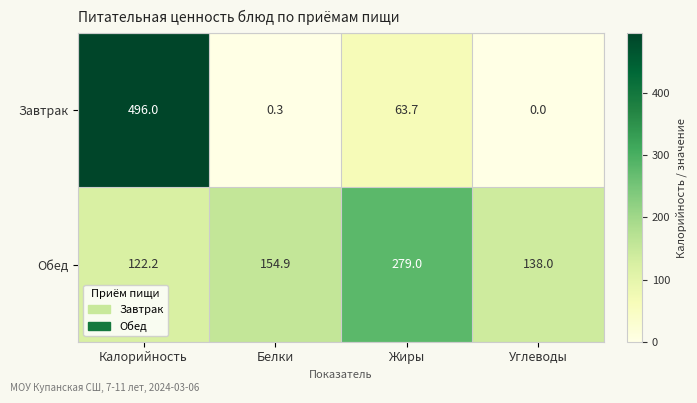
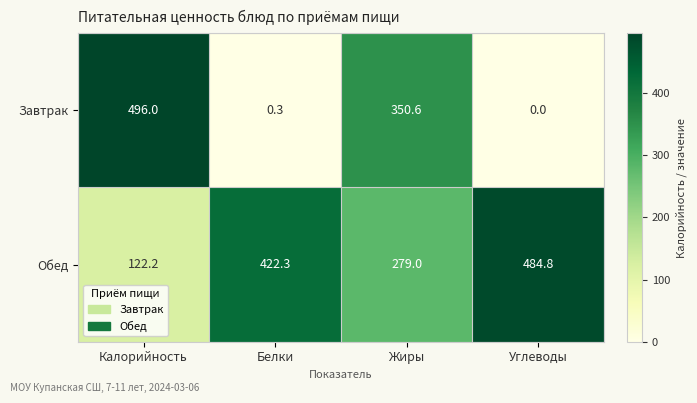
  {
    "Завтрак": {
      "Калорийность": 496.0,
      "Белки": 0.3,
-     "Жиры": 63.7,
+     "Жиры": 350.6,
      "Углеводы": 0.0
    },
    "Обед": {
      "Калорийность": 122.2,
-     "Белки": 154.9,
+     "Белки": 422.3,
      "Жиры": 279.0,
-     "Углеводы": 138.0
+     "Углеводы": 484.8
    }
  }
